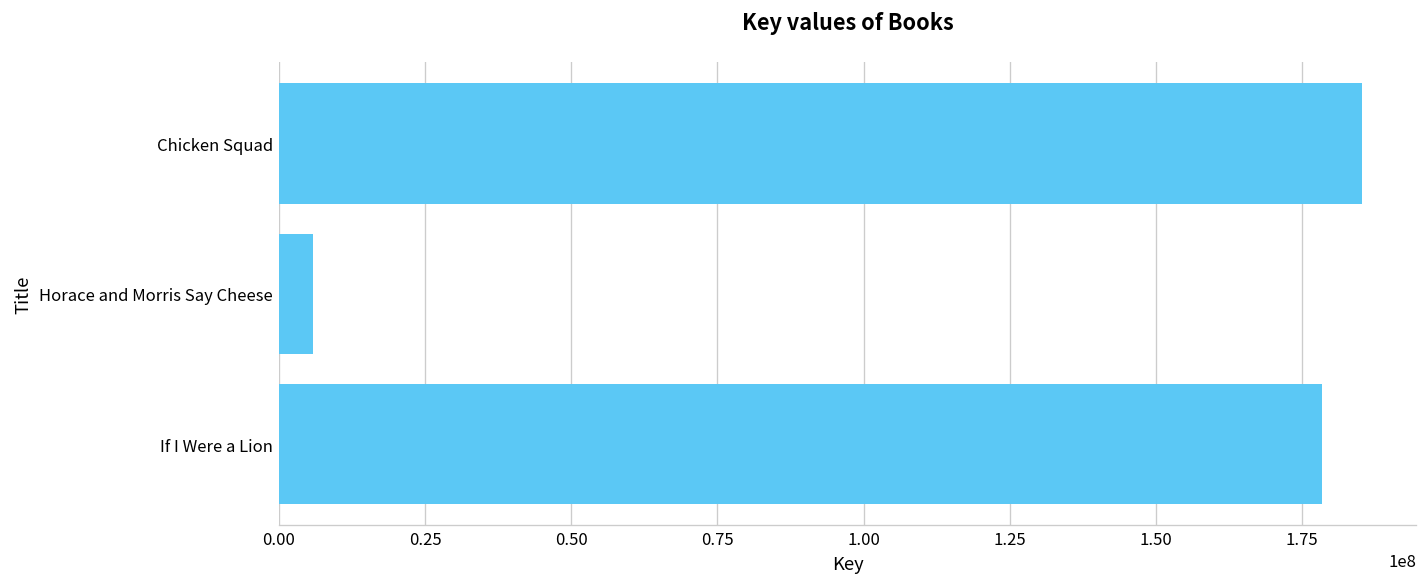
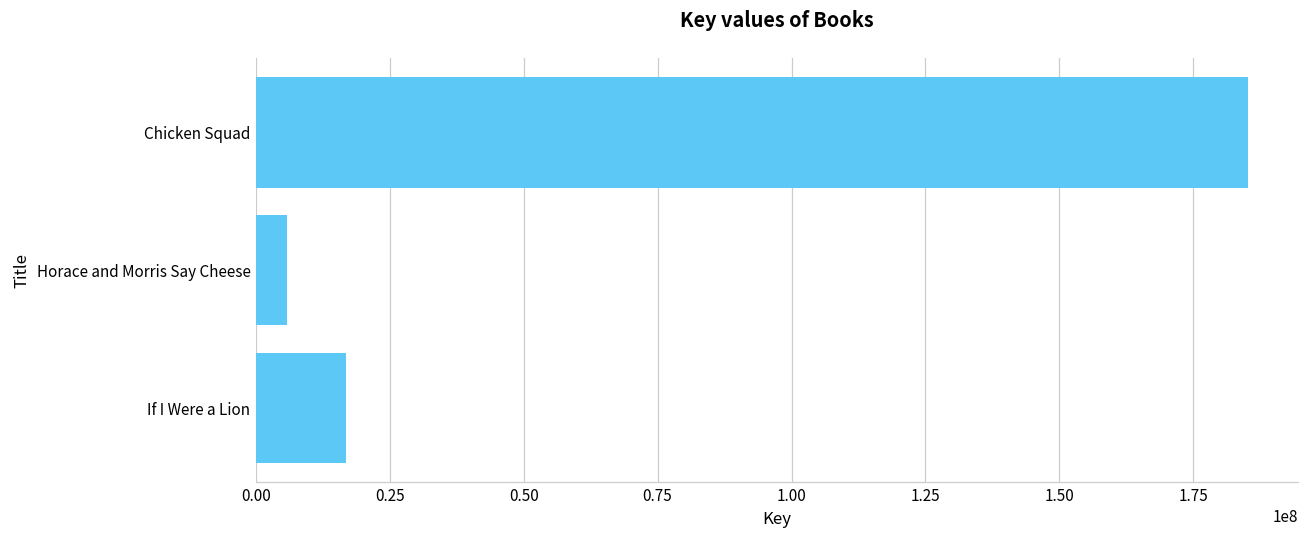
  {
    "Chicken Squad": 185000000,
    "Horace and Morris Say Cheese": 6000000,
-   "If I Were a Lion": 178000000
+   "If I Were a Lion": 17000000
  }
